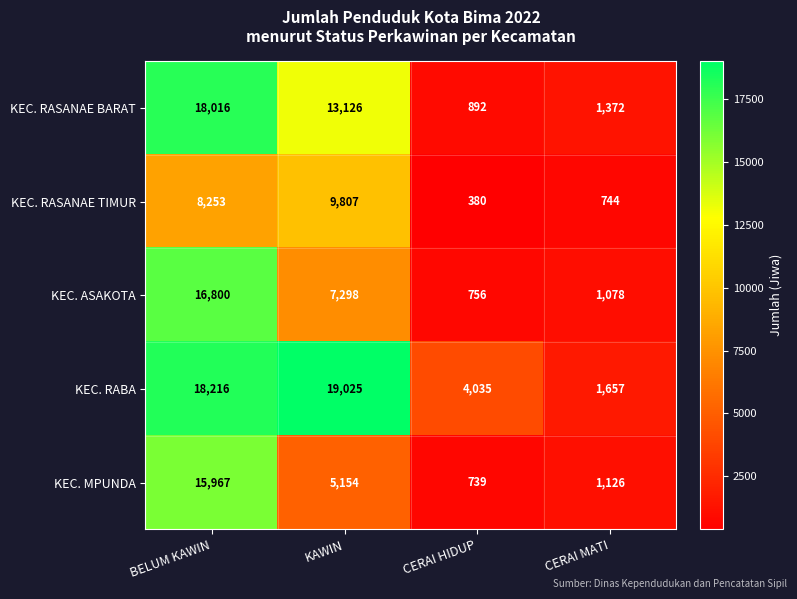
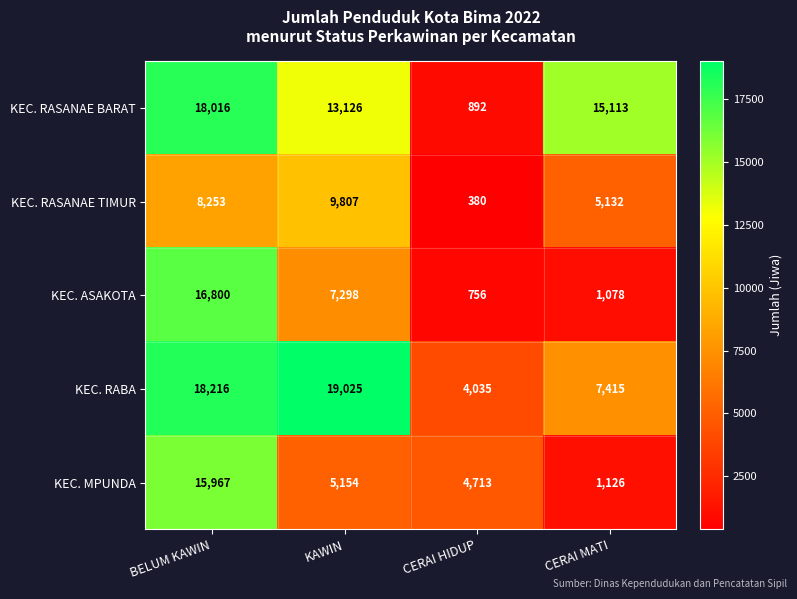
  {
    "KEC. RASANAE BARAT": {
      "BELUM KAWIN": "18,016",
      "KAWIN": "13,126",
      "CERAI HIDUP": "892",
-     "CERAI MATI": "1,372"
+     "CERAI MATI": "15,113"
    },
    "KEC. RASANAE TIMUR": {
      "BELUM KAWIN": "8,253",
      "KAWIN": "9,807",
      "CERAI HIDUP": "380",
-     "CERAI MATI": "744"
+     "CERAI MATI": "5,132"
    },
    "KEC. ASAKOTA": {
      "BELUM KAWIN": "16,800",
      "KAWIN": "7,298",
      "CERAI HIDUP": "756",
      "CERAI MATI": "1,078"
    },
    "KEC. RABA": {
      "BELUM KAWIN": "18,216",
      "KAWIN": "19,025",
      "CERAI HIDUP": "4,035",
-     "CERAI MATI": "1,657"
+     "CERAI MATI": "7,415"
    },
    "KEC. MPUNDA": {
      "BELUM KAWIN": "15,967",
      "KAWIN": "5,154",
-     "CERAI HIDUP": "739",
+     "CERAI HIDUP": "4,713",
      "CERAI MATI": "1,126"
    }
  }
